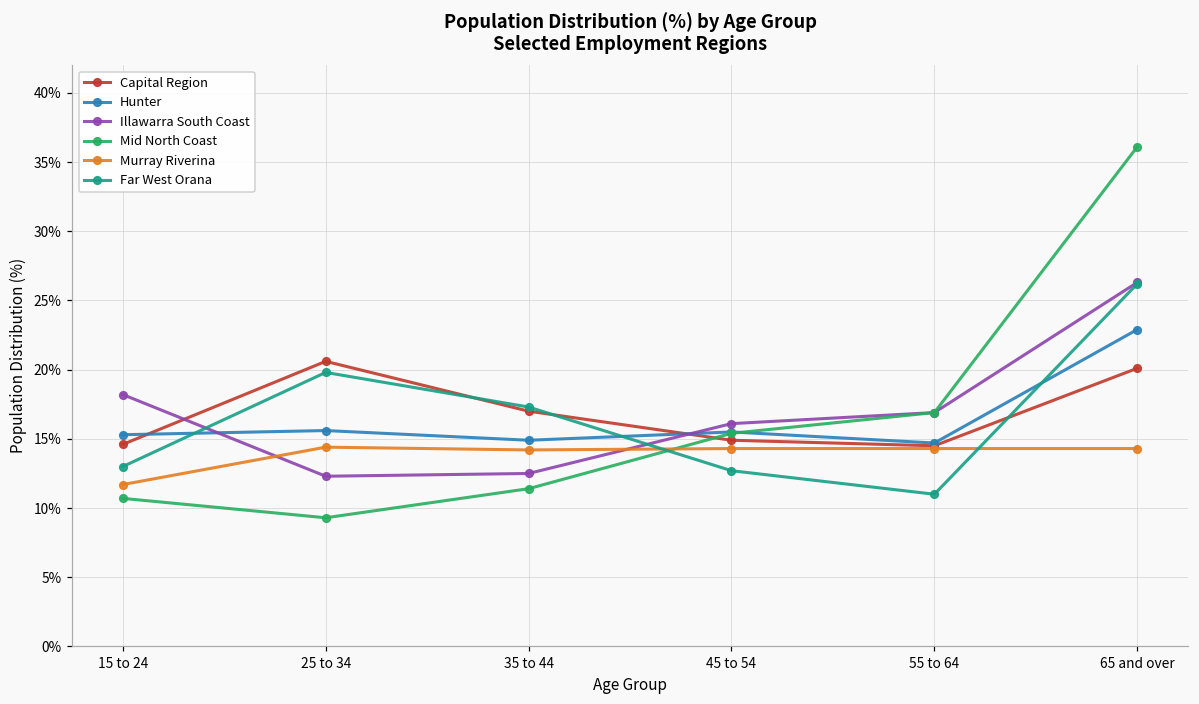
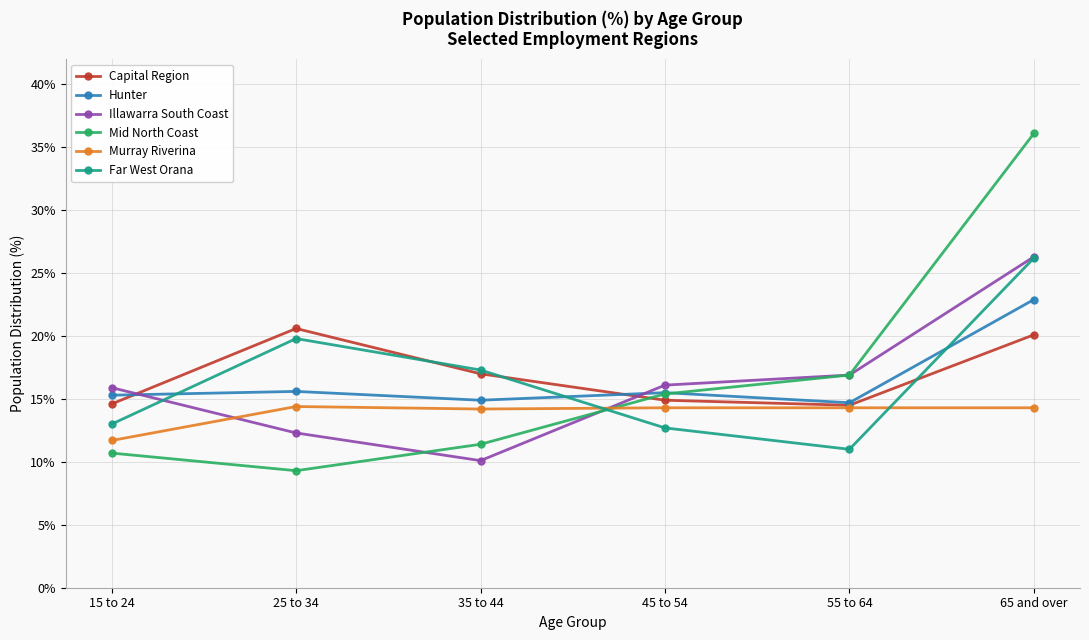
  {
    "Capital Region": {
      "15 to 24": "14.6%",
      "25 to 34": "20.6%",
      "35 to 44": "17.0%",
      "45 to 54": "14.9%",
      "65 and over": "20.1%"
    },
    "Hunter": {
      "15 to 24": "15.3%",
      "25 to 34": "15.6%",
      "35 to 44": "14.9%",
      "55 to 64": "14.7%",
      "65 and over": "22.9%"
    },
    "Illawarra South Coast": {
-     "15 to 24": "18.2%",
+     "15 to 24": "15.9%",
      "25 to 34": "12.3%",
-     "35 to 44": "12.5%",
+     "35 to 44": "10.1%",
      "45 to 54": "16.1%"
    },
    "Murray Riverina": {
      "15 to 24": "11.7%",
      "25 to 34": "14.4%",
      "35 to 44": "14.2%",
      "45 to 54": "14.3%",
      "65 and over": "14.3%"
    }
  }
